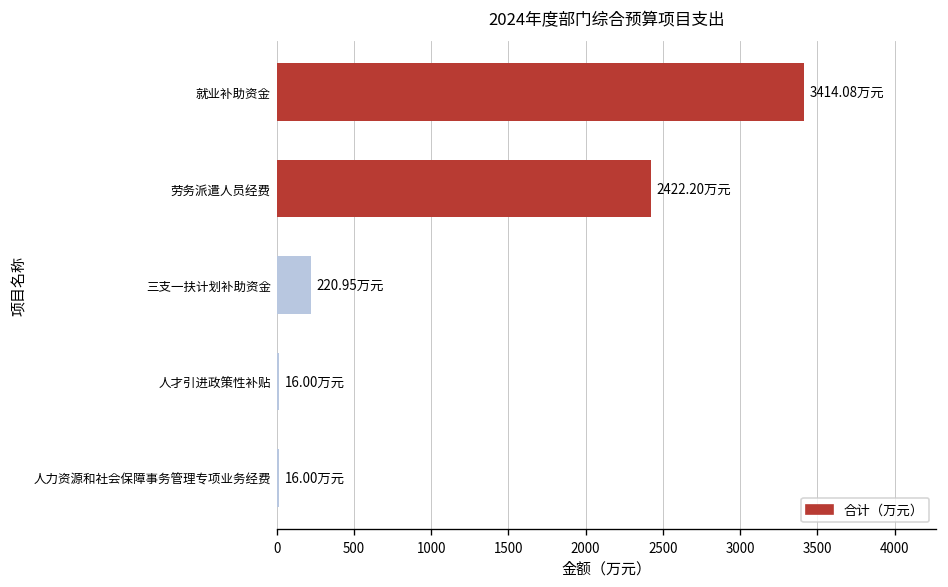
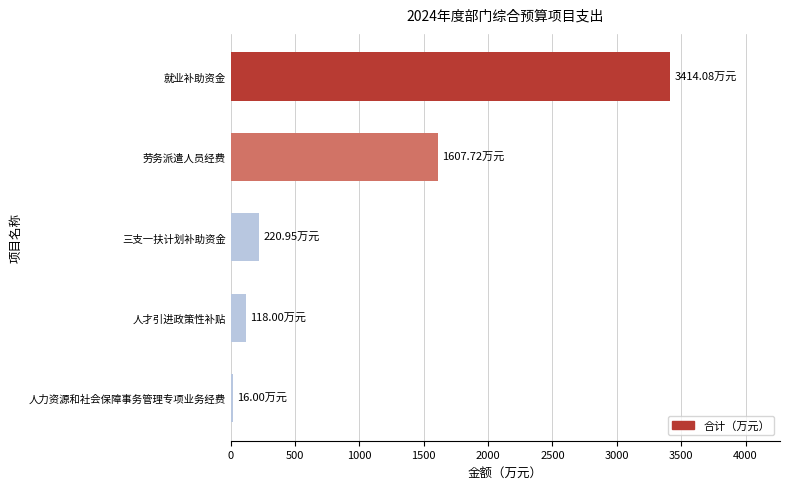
  {
    "就业补助资金": 3414.08,
-   "劳务派遣人员经费": 2422.20,
+   "劳务派遣人员经费": 1607.72,
    "三支一扶计划补助资金": 220.95,
-   "人才引进政策性补贴": 16.00,
+   "人才引进政策性补贴": 118.00,
    "人力资源和社会保障事务管理专项业务经费": 16.00
  }
